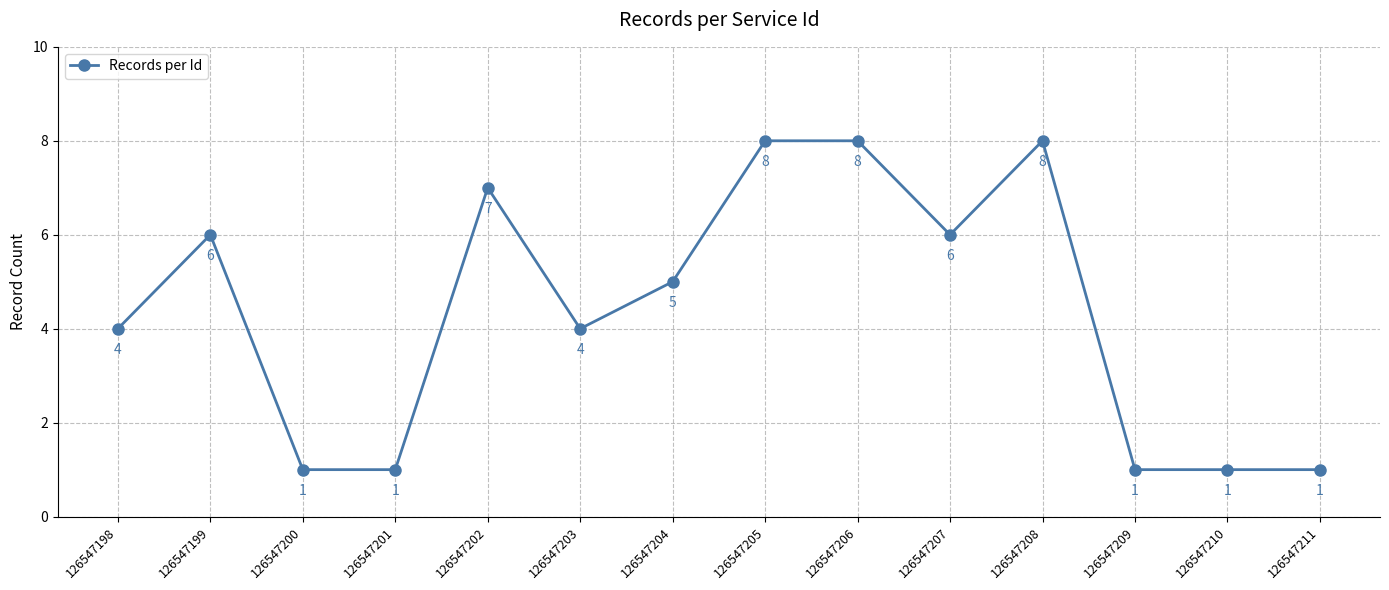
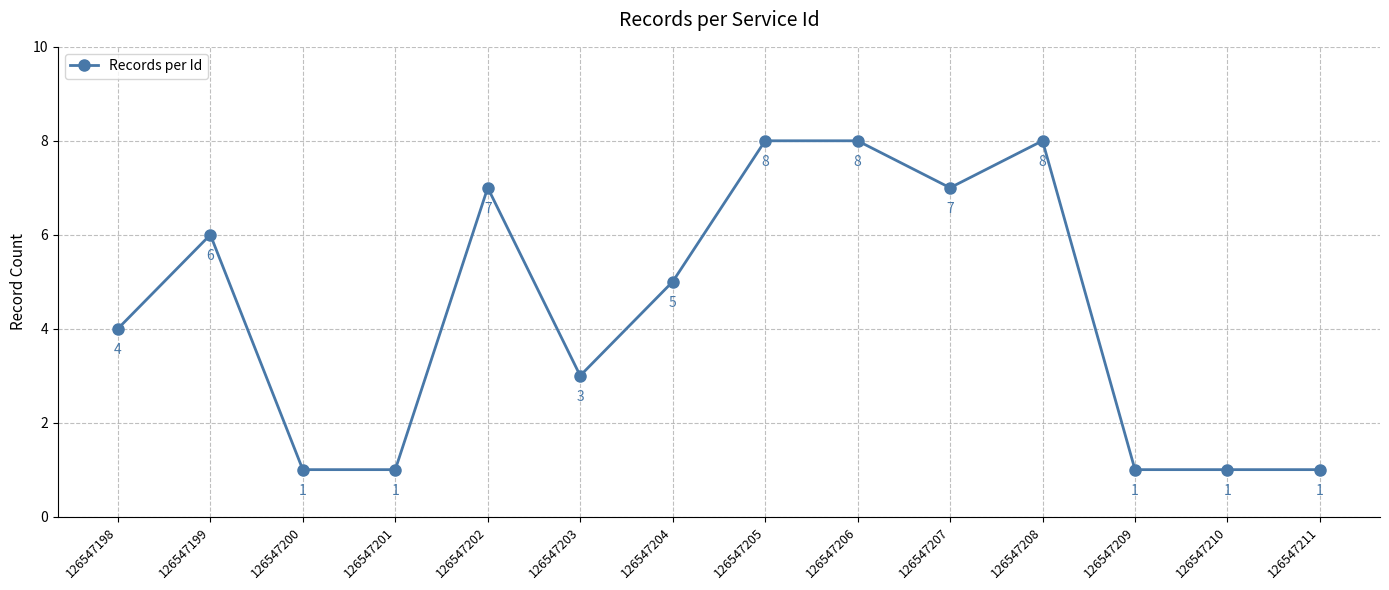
  {
    "126547198": 4,
    "126547199": 6,
    "126547200": 1,
    "126547201": 1,
    "126547202": 7,
-   "126547203": 4,
+   "126547203": 3,
    "126547204": 5,
    "126547205": 8,
    "126547206": 8,
-   "126547207": 6,
+   "126547207": 7,
    "126547208": 8,
    "126547209": 1,
    "126547210": 1,
    "126547211": 1
  }
